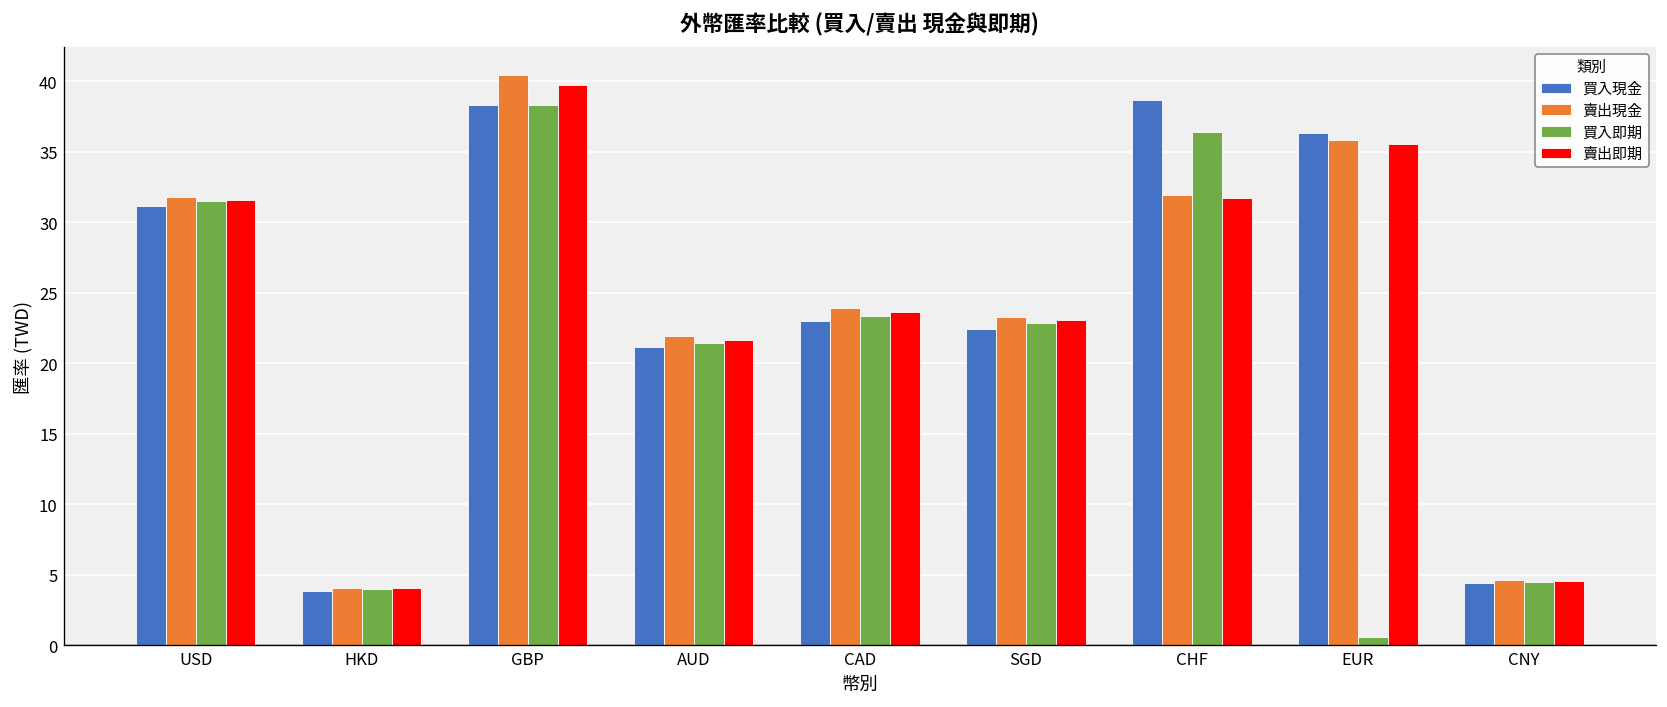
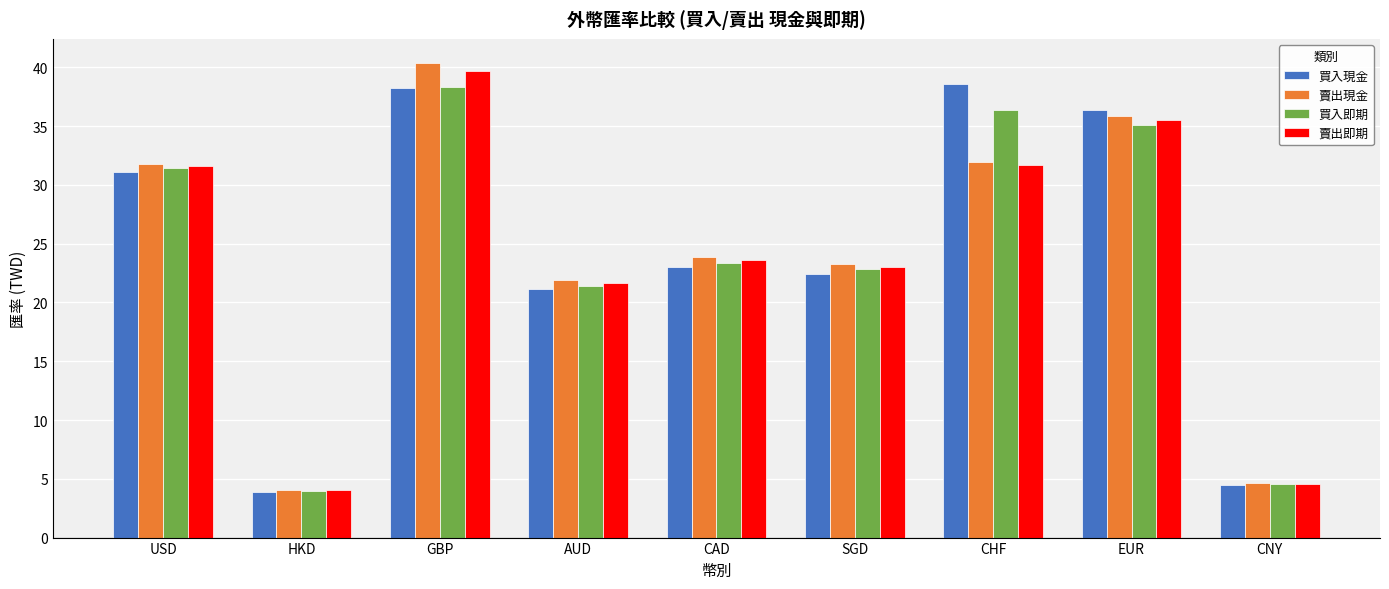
  {
    "買入現金": {
      "USD": 31.1,
      "HKD": 3.9,
      "GBP": 38.3,
      "AUD": 21.2,
      "CAD": 23.0,
      "SGD": 22.4,
      "CHF": 38.6,
      "EUR": 36.4,
      "CNY": 4.4
    },
    "賣出現金": {
      "USD": 31.8,
      "HKD": 4.1,
      "GBP": 40.4,
      "AUD": 21.9,
      "CAD": 23.9,
      "SGD": 23.3,
      "CHF": 32.0,
      "EUR": 35.8,
      "CNY": 4.6
    },
    "買入即期": {
      "USD": 31.5,
      "HKD": 4.0,
      "GBP": 38.3,
      "AUD": 21.4,
      "CAD": 23.4,
      "SGD": 22.9,
      "CHF": 36.4,
-     "EUR": 0.6,
+     "EUR": 35.1,
      "CNY": 4.5
    },
    "賣出即期": {
      "USD": 31.6,
      "HKD": 4.1,
      "GBP": 39.7,
      "AUD": 21.7,
      "CAD": 23.6,
      "SGD": 23.1,
      "CHF": 31.7,
      "EUR": 35.5,
      "CNY": 4.6
    }
  }
